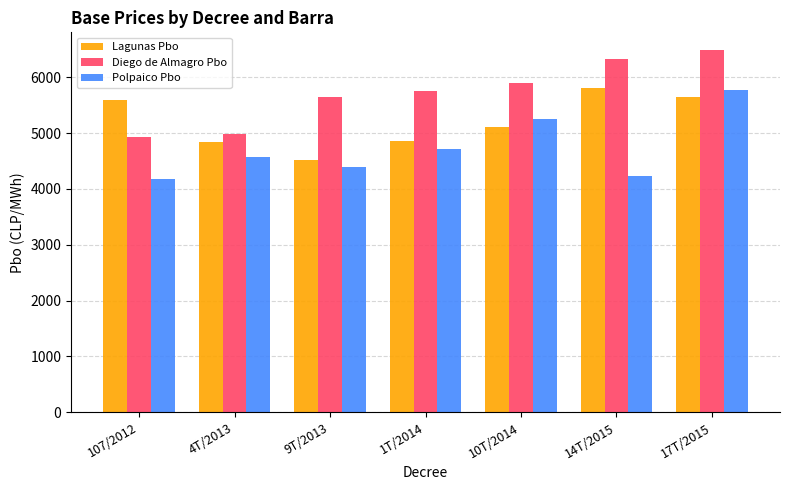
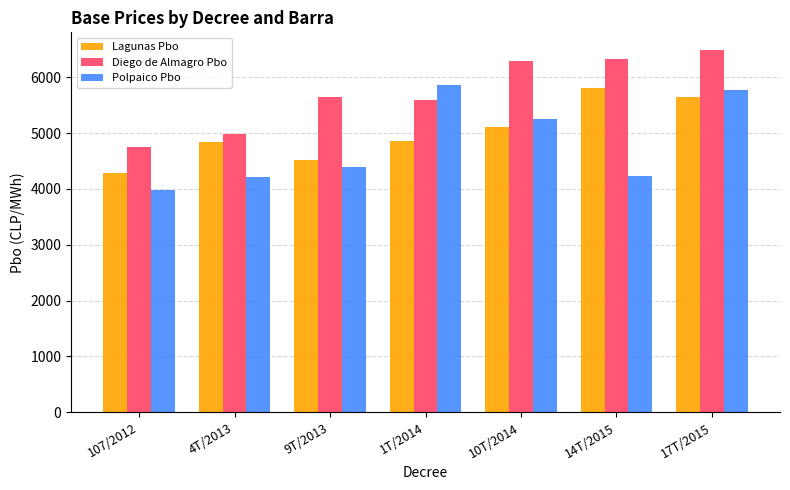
  {
    "Lagunas Pbo": {
-     "107/2012": 5600,
+     "107/2012": 4300,
      "4T/2013": 4800,
      "9T/2013": 4500,
      "1T/2014": 4900,
      "10T/2014": 5100,
      "14T/2015": 5800,
      "17T/2015": 5600
    },
    "Diego de Almagro Pbo": {
-     "107/2012": 4900,
+     "107/2012": 4700,
      "4T/2013": 5000,
      "9T/2013": 5600,
-     "1T/2014": 5800,
-     "10T/2014": 5900,
+     "1T/2014": 5600,
+     "10T/2014": 6300,
      "14T/2015": 6300,
      "17T/2015": 6500
    },
    "Polpaico Pbo": {
-     "107/2012": 4200,
-     "4T/2013": 4600,
+     "107/2012": 4000,
+     "4T/2013": 4200,
      "9T/2013": 4400,
-     "1T/2014": 4700,
+     "1T/2014": 5900,
      "10T/2014": 5300,
      "14T/2015": 4200,
      "17T/2015": 5800
    }
  }
